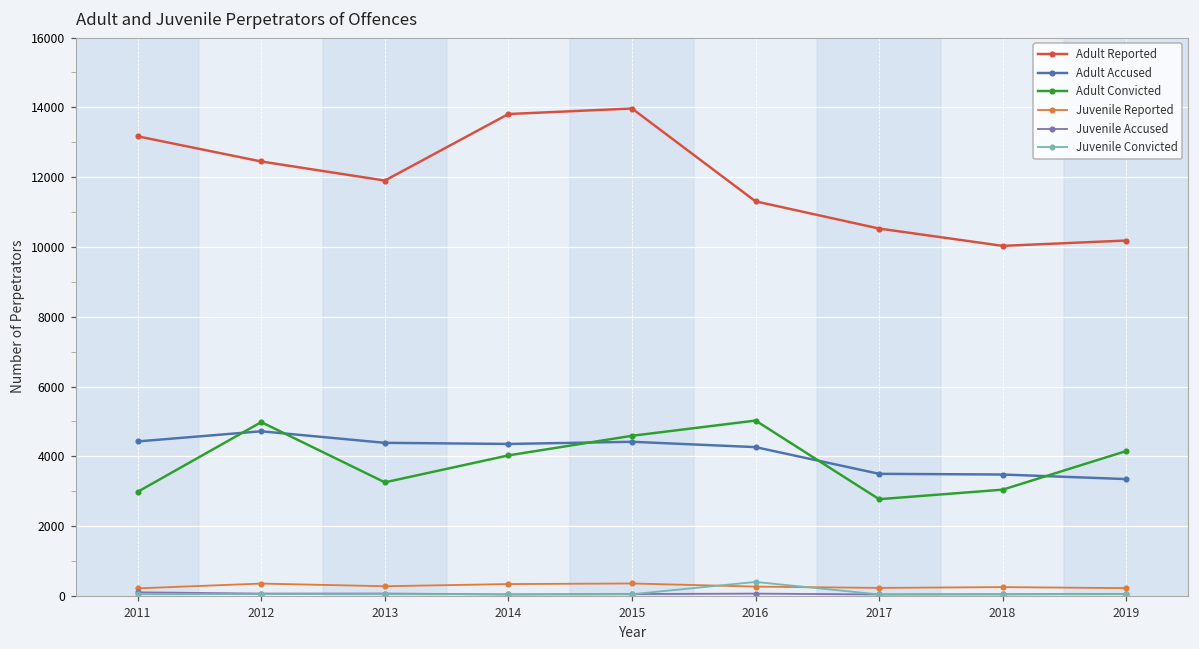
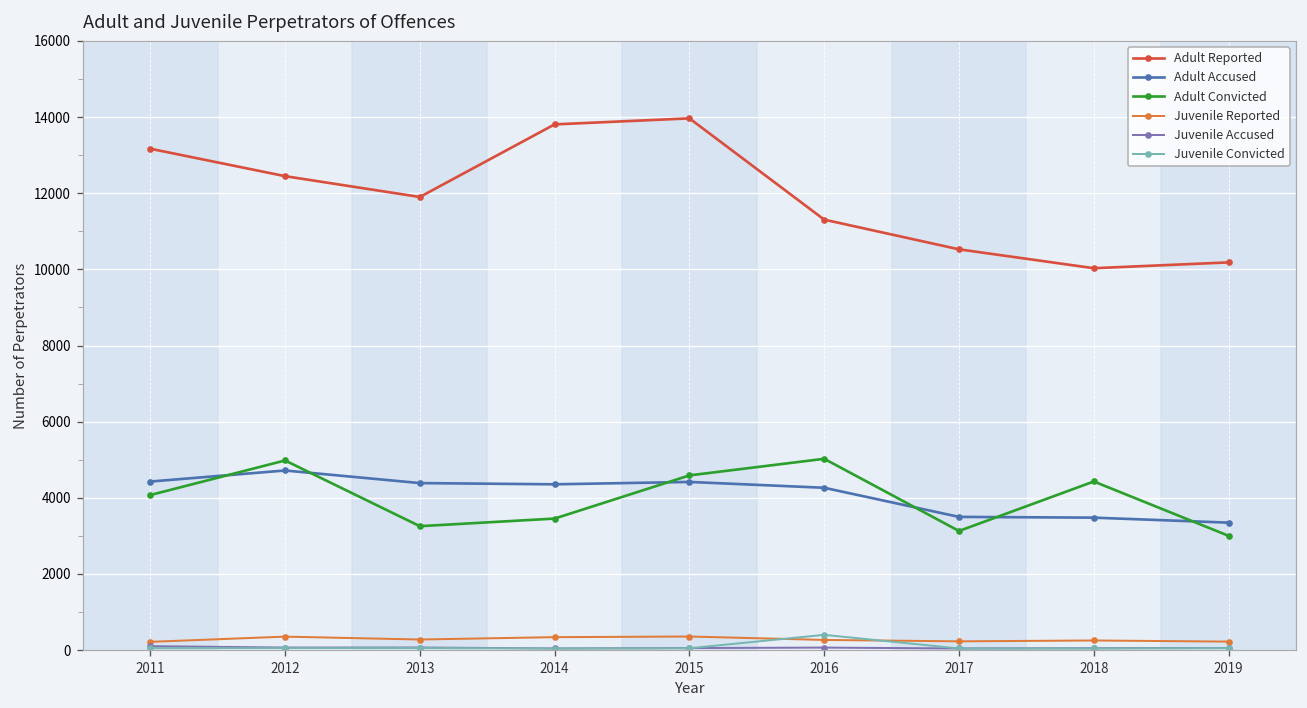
  {
    "Adult Convicted": {
-     "2011": 3000,
+     "2011": 4100,
      "2012": 5000,
      "2013": 3300,
-     "2014": 4000,
+     "2014": 3500,
      "2015": 4600,
      "2016": 5000,
-     "2017": 2800,
-     "2018": 3000,
-     "2019": 4200
+     "2017": 3100,
+     "2018": 4400,
+     "2019": 3000
    },
    "Juvenile Convicted": {
      "2016": 400
    }
  }
